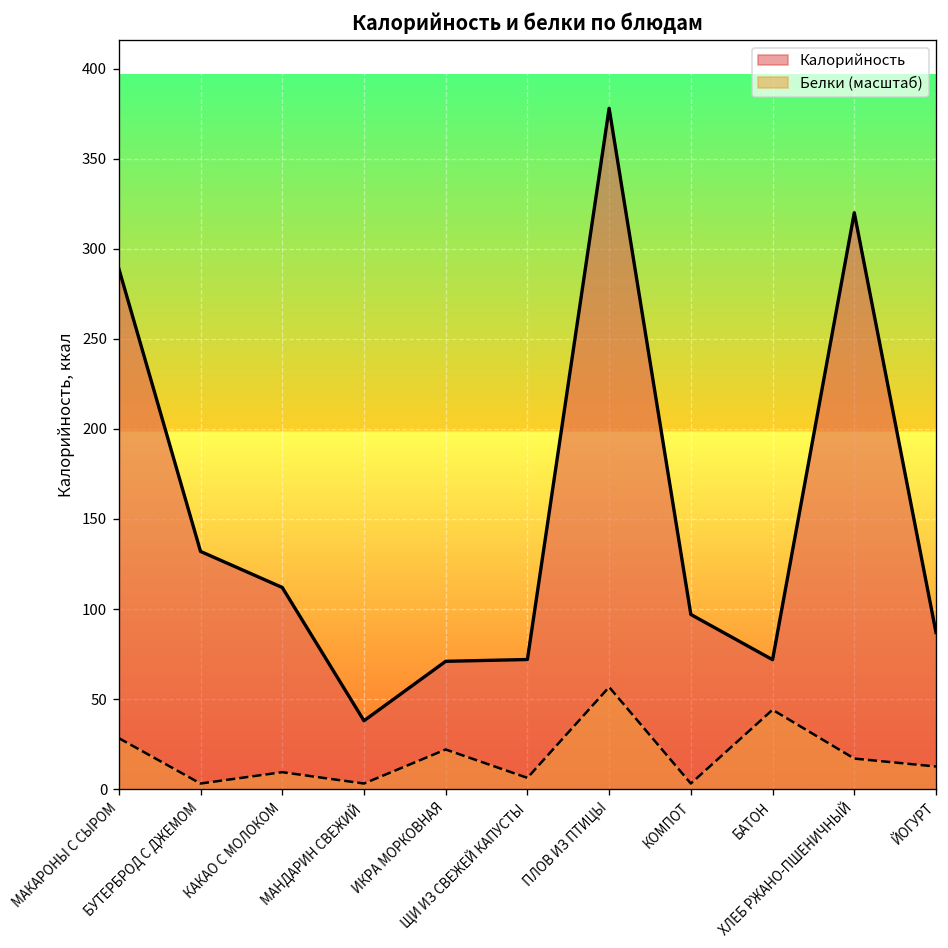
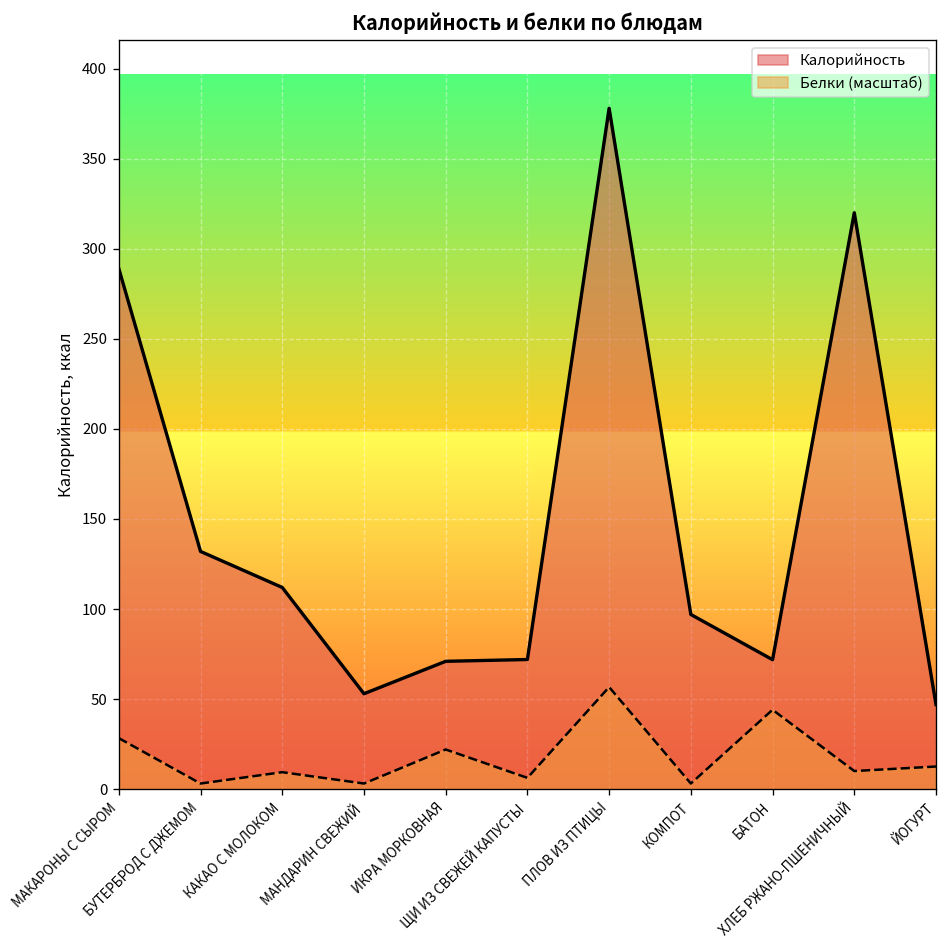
  {
    "Калорийность": {
      "МАКАРОНЫ С СЫРОМ": 289,
      "БУТЕРБРОД С ДЖЕМОМ": 132,
      "КАКАО С МОЛОКОМ": 112,
-     "МАНДАРИН СВЕЖИЙ": 38,
+     "МАНДАРИН СВЕЖИЙ": 53,
      "ИКРА МОРКОВНАЯ": 71,
      "ЩИ ИЗ СВЕЖЕЙ КАПУСТЫ": 72,
      "ПЛОВ ИЗ ПТИЦЫ": 378,
      "КОМПОТ": 97,
      "БАТОН": 72,
      "ХЛЕБ РЖАНО-ПШЕНИЧНЫЙ": 320,
-     "ЙОГУРТ": 87
+     "ЙОГУРТ": 47
    },
    "Белки (масштаб)": {
      "МАКАРОНЫ С СЫРОМ": 28,
      "БУТЕРБРОД С ДЖЕМОМ": 3,
      "КАКАО С МОЛОКОМ": 9,
      "МАНДАРИН СВЕЖИЙ": 3,
      "ИКРА МОРКОВНАЯ": 22,
      "ЩИ ИЗ СВЕЖЕЙ КАПУСТЫ": 6,
      "ПЛОВ ИЗ ПТИЦЫ": 57,
      "КОМПОТ": 3,
      "БАТОН": 44,
-     "ХЛЕБ РЖАНО-ПШЕНИЧНЫЙ": 17,
+     "ХЛЕБ РЖАНО-ПШЕНИЧНЫЙ": 10,
      "ЙОГУРТ": 13
    }
  }
